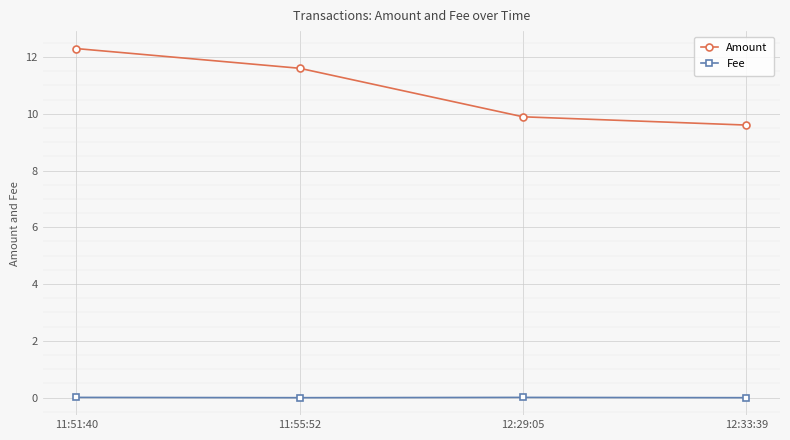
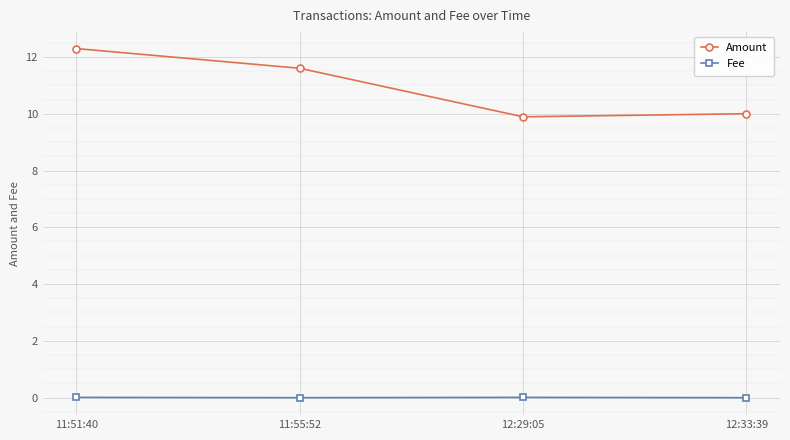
  {
    "Amount": {
      "11:51:40": 12.3,
      "11:55:52": 11.6,
      "12:29:05": 9.9,
-     "12:33:39": 9.6
+     "12:33:39": 10.0
    },
    "Fee": {
      "11:51:40": 0.0,
      "11:55:52": 0.0,
      "12:29:05": 0.0,
      "12:33:39": 0.0
    }
  }
